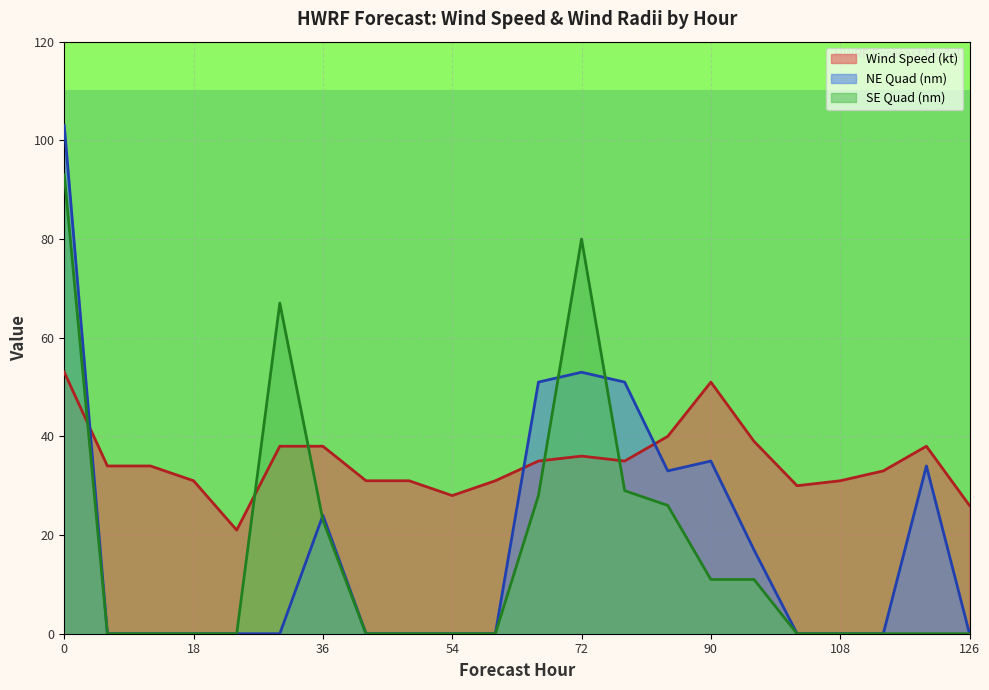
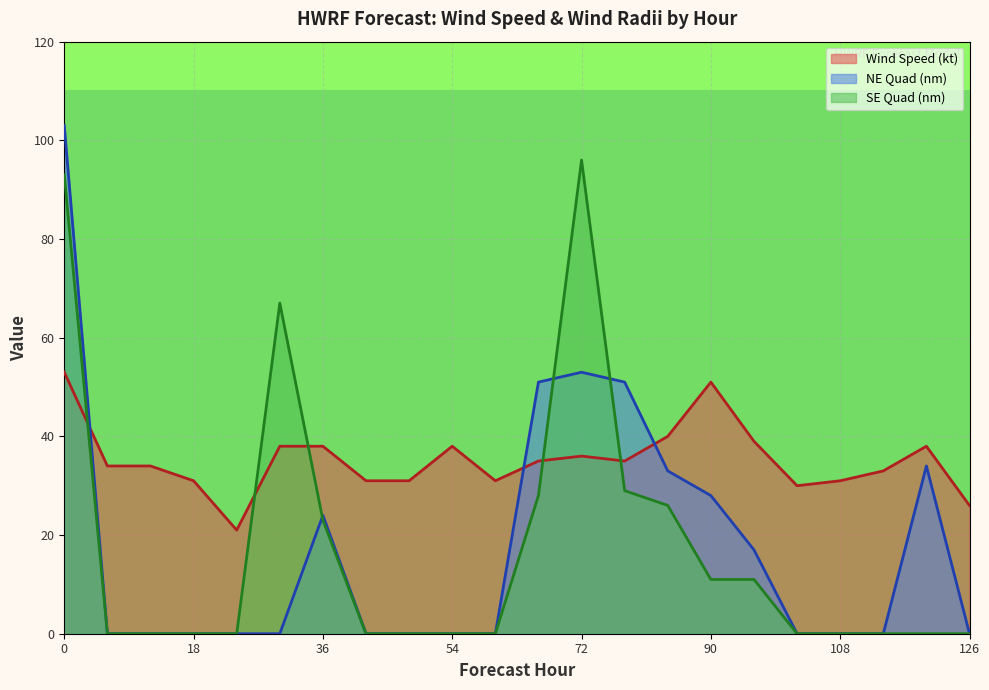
  {
    "Wind Speed (kt)": {
      "0": 53,
      "18": 31,
      "36": 38,
-     "54": 28,
+     "54": 38,
      "72": 36,
      "90": 51,
      "108": 31,
      "126": 26
    },
    "NE Quad (nm)": {
      "0": 103,
      "36": 24,
      "72": 53,
-     "90": 35
+     "90": 28
    },
    "SE Quad (nm)": {
      "0": 93,
      "36": 23,
-     "72": 80,
+     "72": 96,
      "90": 11
    }
  }
